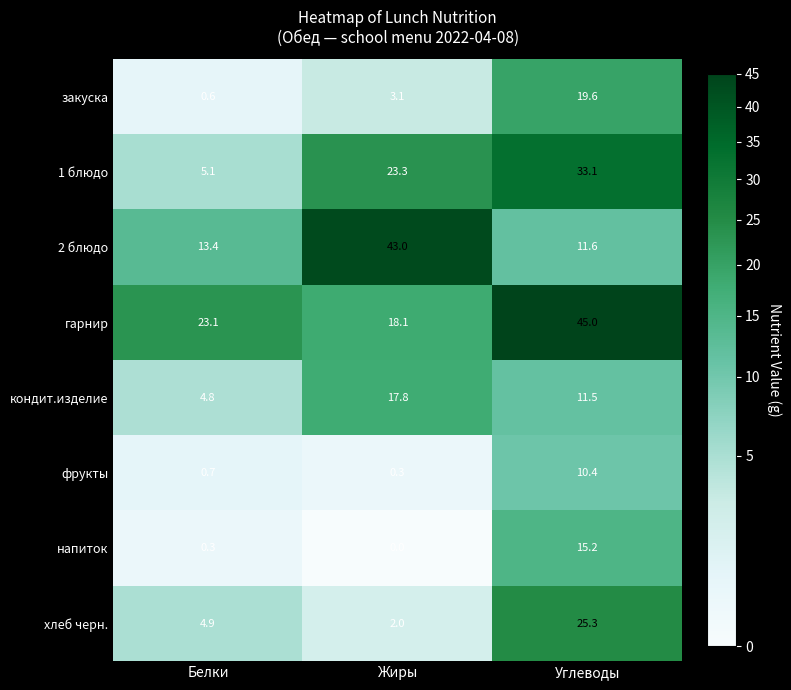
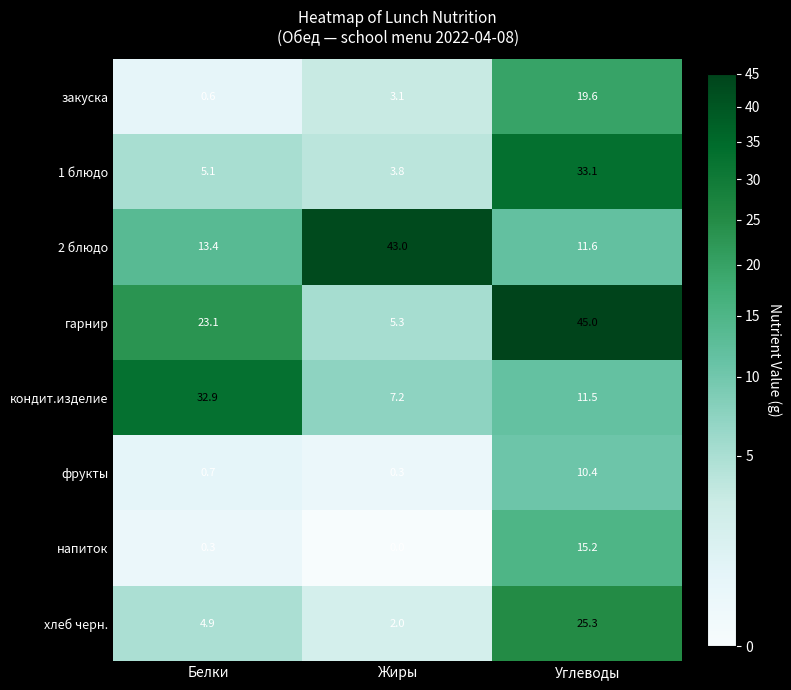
  {
    "закуска": {
      "Жиры": 3.1,
      "Углеводы": 19.6
    },
    "1 блюдо": {
      "Белки": 5.1,
-     "Жиры": 23.3,
+     "Жиры": 3.8,
      "Углеводы": 33.1
    },
    "2 блюдо": {
      "Белки": 13.4,
      "Жиры": 43.0,
      "Углеводы": 11.6
    },
    "гарнир": {
      "Белки": 23.1,
-     "Жиры": 18.1,
+     "Жиры": 5.3,
      "Углеводы": 45.0
    },
    "кондит.изделие": {
-     "Белки": 4.8,
-     "Жиры": 17.8,
+     "Белки": 32.9,
+     "Жиры": 7.2,
      "Углеводы": 11.5
    },
    "фрукты": {
      "Углеводы": 10.4
    },
    "напиток": {
      "Углеводы": 15.2
    },
    "хлеб черн.": {
      "Белки": 4.9,
      "Углеводы": 25.3
    }
  }
